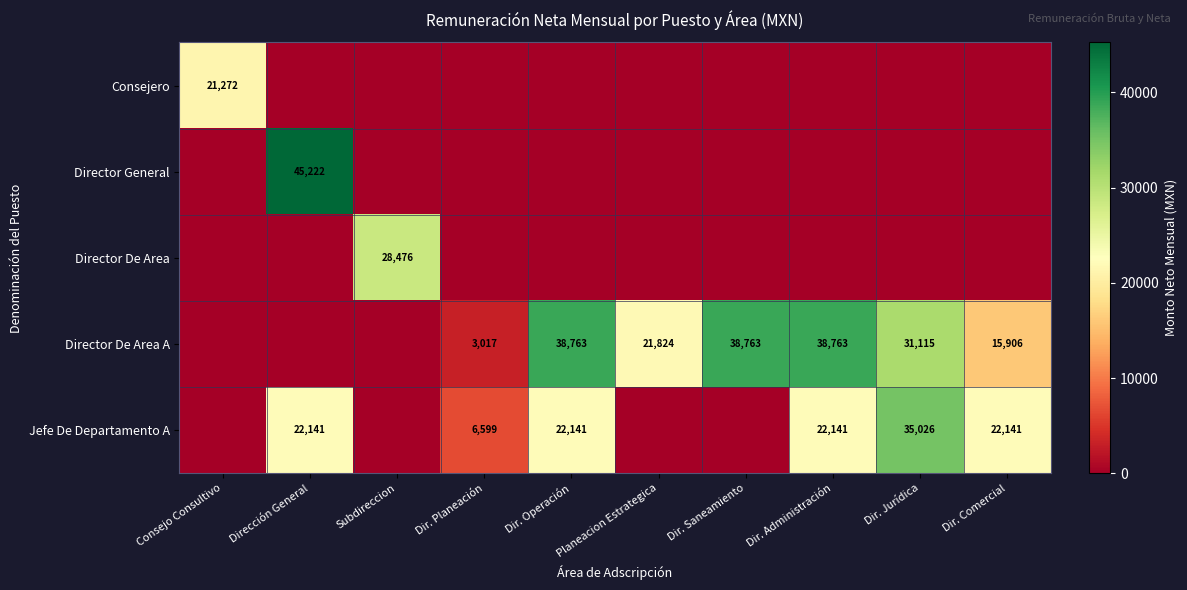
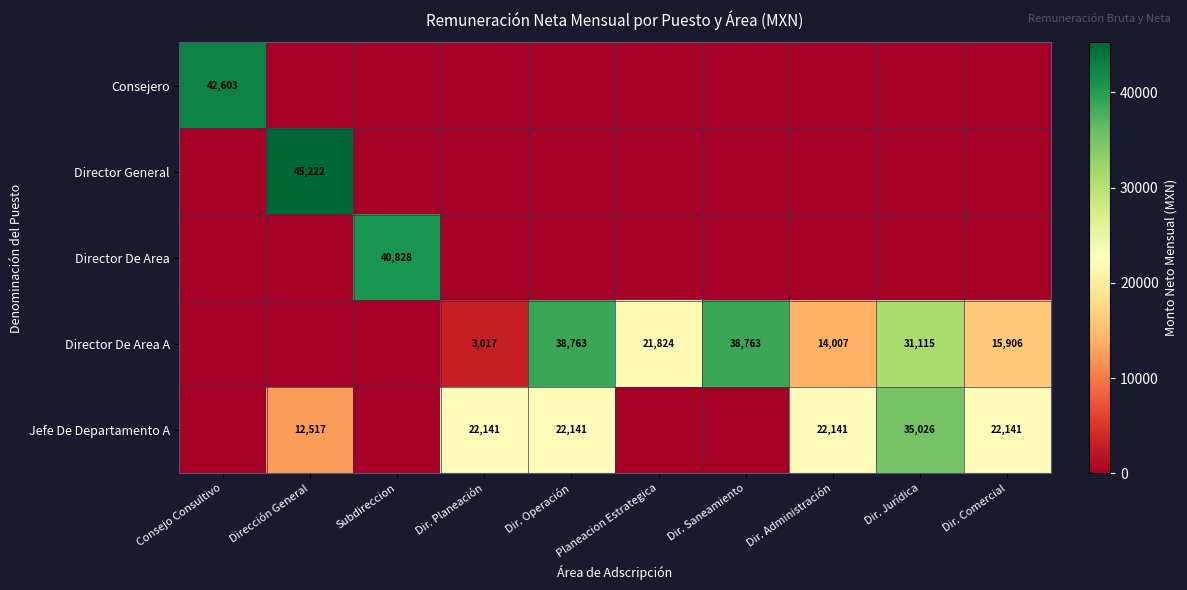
  {
    "Consejero": {
-     "Consejo Consultivo": "21,272"
+     "Consejo Consultivo": "42,603"
    },
    "Director General": {
      "Dirección General": "45,222"
    },
    "Director De Area": {
-     "Subdireccion": "28,476"
+     "Subdireccion": "40,828"
    },
    "Director De Area A": {
      "Dir. Planeación": "3,017",
      "Dir. Operación": "38,763",
      "Planeacion Estrategica": "21,824",
      "Dir. Saneamiento": "38,763",
-     "Dir. Administración": "38,763",
+     "Dir. Administración": "14,007",
      "Dir. Jurídica": "31,115",
      "Dir. Comercial": "15,906"
    },
    "Jefe De Departamento A": {
-     "Dirección General": "22,141",
-     "Dir. Planeación": "6,599",
+     "Dirección General": "12,517",
+     "Dir. Planeación": "22,141",
      "Dir. Operación": "22,141",
      "Dir. Administración": "22,141",
      "Dir. Jurídica": "35,026",
      "Dir. Comercial": "22,141"
    }
  }
